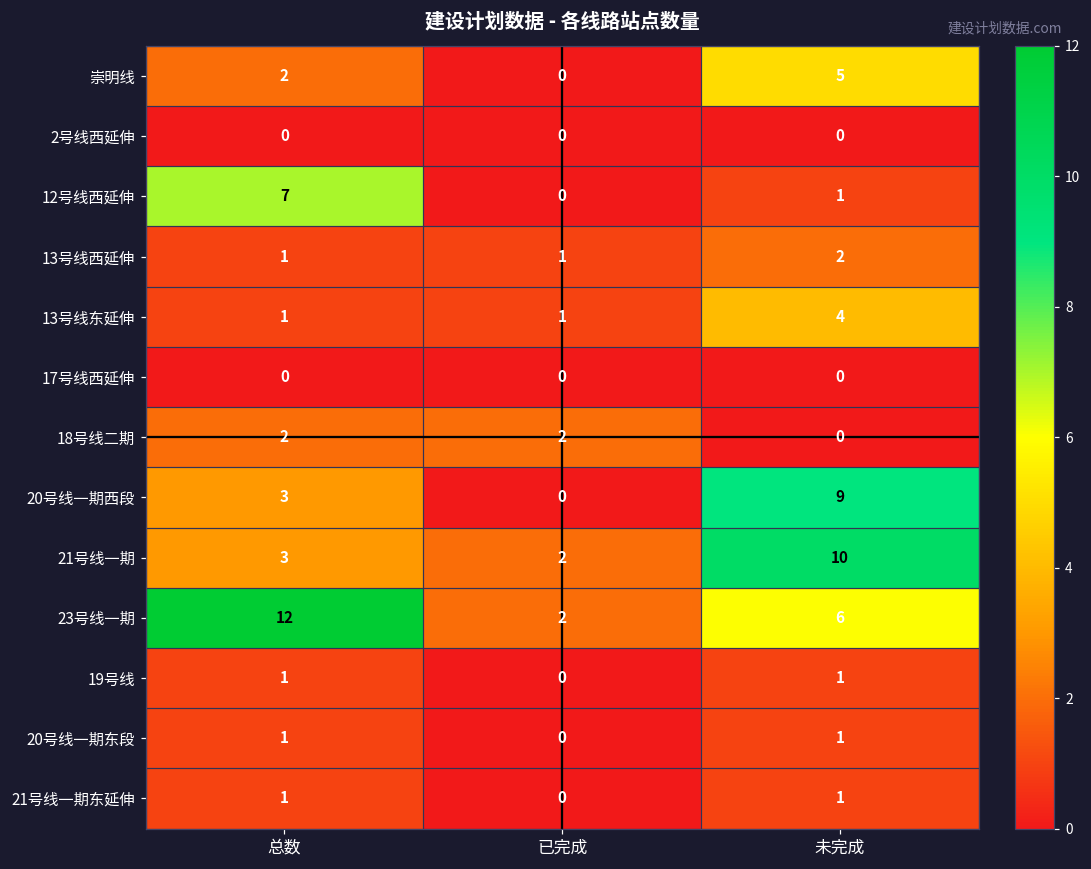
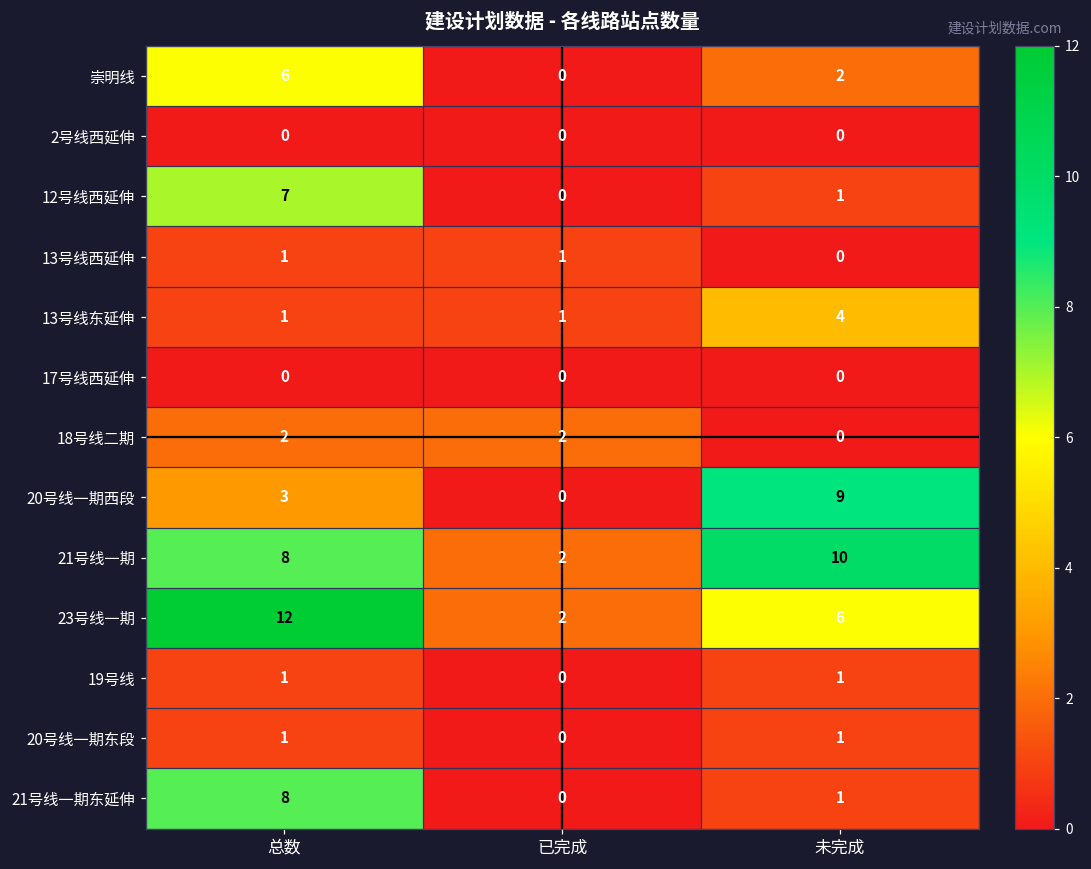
  {
    "崇明线": {
-     "总数": 2,
+     "总数": 6,
      "已完成": 0,
-     "未完成": 5
+     "未完成": 2
    },
    "2号线西延伸": {
      "总数": 0,
      "已完成": 0,
      "未完成": 0
    },
    "12号线西延伸": {
      "总数": 7,
      "已完成": 0,
      "未完成": 1
    },
    "13号线西延伸": {
      "总数": 1,
      "已完成": 1,
-     "未完成": 2
+     "未完成": 0
    },
    "13号线东延伸": {
      "总数": 1,
      "已完成": 1,
      "未完成": 4
    },
    "17号线西延伸": {
      "总数": 0,
      "已完成": 0,
      "未完成": 0
    },
    "18号线二期": {
      "总数": 2,
      "已完成": 2,
      "未完成": 0
    },
    "20号线一期西段": {
      "总数": 3,
      "已完成": 0,
      "未完成": 9
    },
    "21号线一期": {
-     "总数": 3,
+     "总数": 8,
      "已完成": 2,
      "未完成": 10
    },
    "23号线一期": {
      "总数": 12,
      "已完成": 2,
      "未完成": 6
    },
    "19号线": {
      "总数": 1,
      "已完成": 0,
      "未完成": 1
    },
    "20号线一期东段": {
      "总数": 1,
      "已完成": 0,
      "未完成": 1
    },
    "21号线一期东延伸": {
-     "总数": 1,
+     "总数": 8,
      "已完成": 0,
      "未完成": 1
    }
  }
